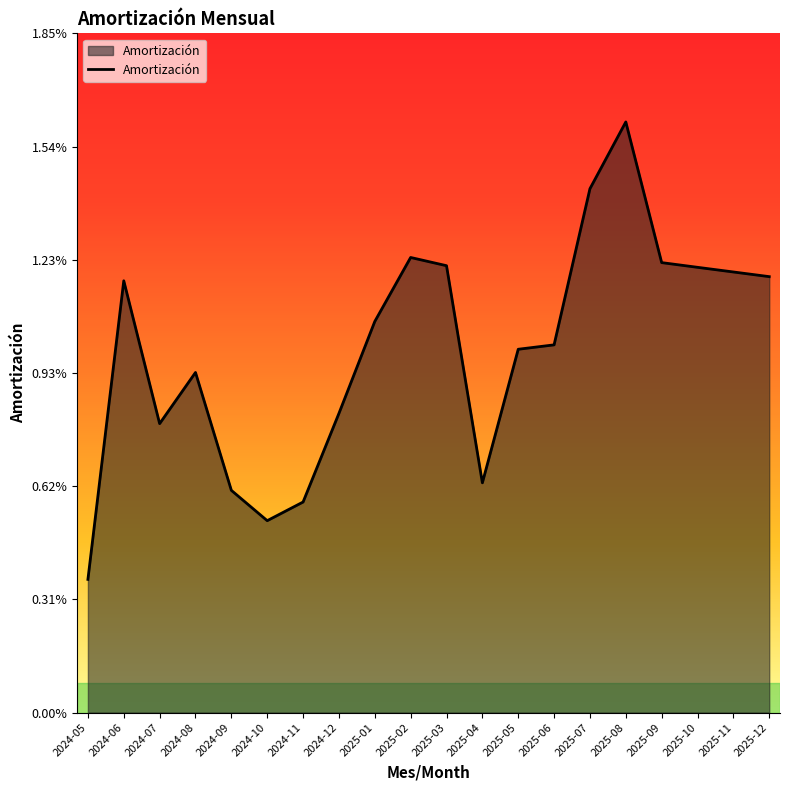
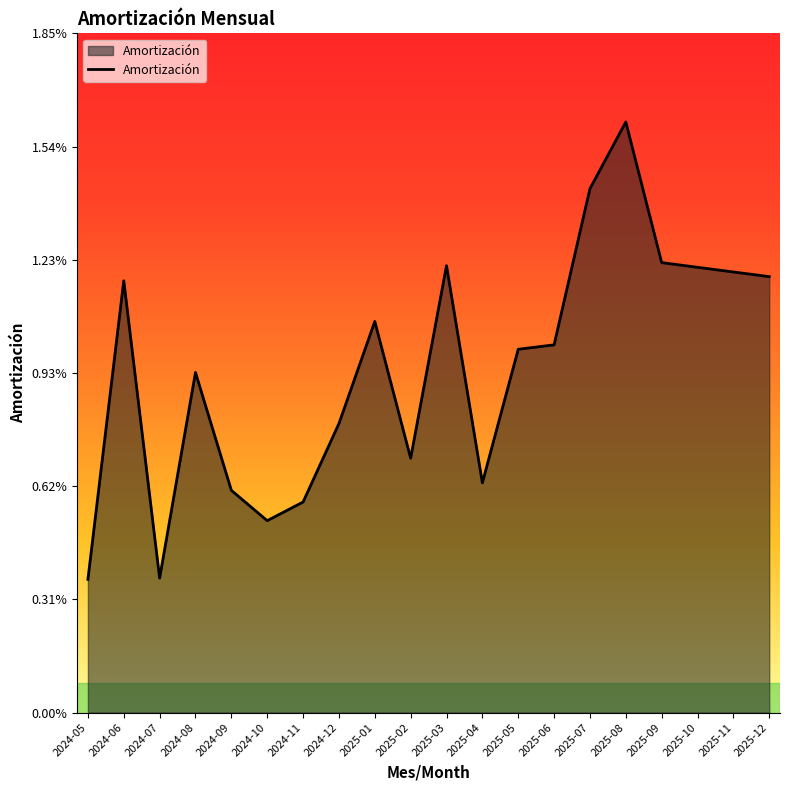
  {
    "2024-05": "0.36%",
    "2024-06": "1.18%",
-   "2024-07": "0.79%",
+   "2024-07": "0.37%",
    "2024-08": "0.93%",
    "2024-09": "0.61%",
    "2024-10": "0.52%",
    "2024-11": "0.57%",
-   "2024-12": "0.81%",
+   "2024-12": "0.79%",
    "2025-01": "1.07%",
-   "2025-02": "1.24%",
+   "2025-02": "0.69%",
    "2025-03": "1.22%",
    "2025-04": "0.63%",
    "2025-05": "0.99%",
    "2025-06": "1.00%",
    "2025-07": "1.43%",
    "2025-08": "1.61%",
    "2025-09": "1.23%",
    "2025-10": "1.21%",
    "2025-11": "1.20%",
    "2025-12": "1.19%"
  }
